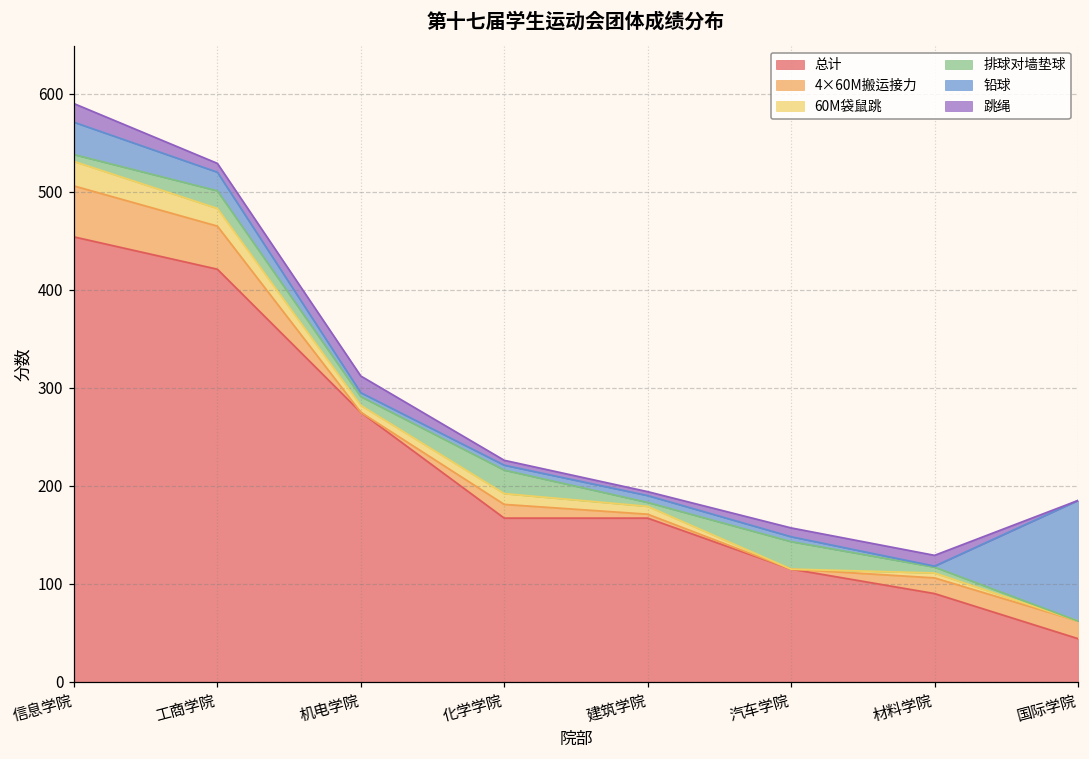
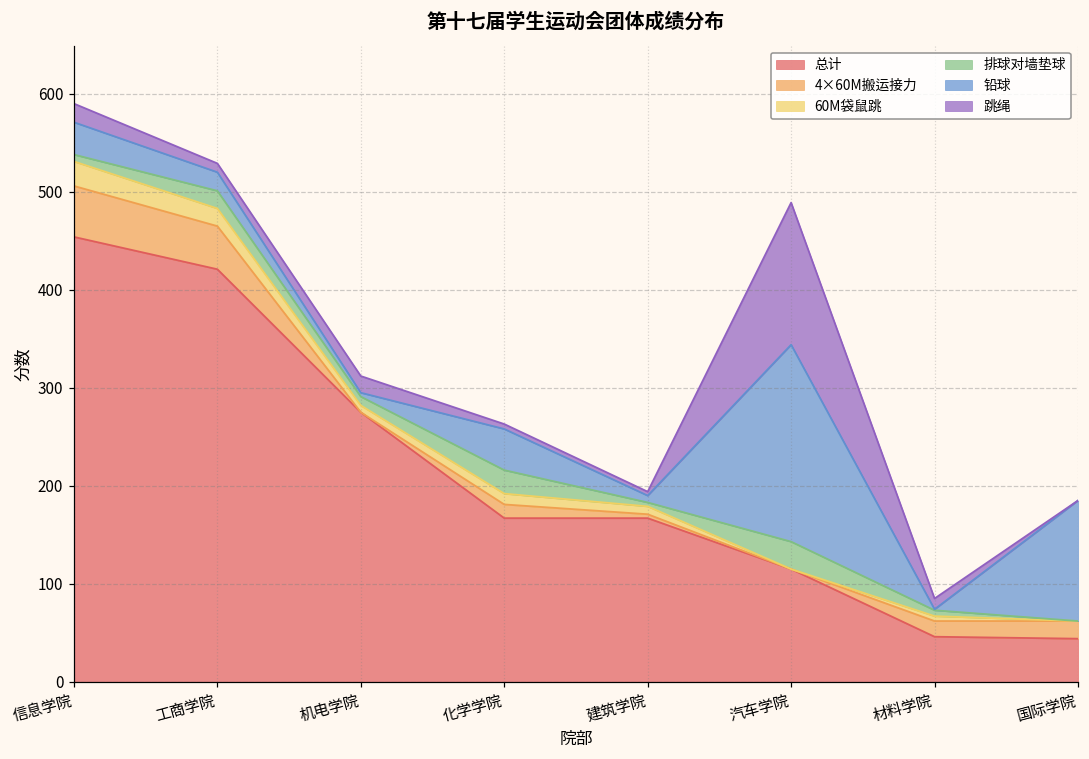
  {
    "总计": {
      "信息学院": 450,
      "工商学院": 420,
      "化学学院": 170,
      "建筑学院": 170,
-     "材料学院": 90,
+     "材料学院": 50,
      "国际学院": 40
    },
    "排球对墙垫球": {
      "信息学院": 10,
      "工商学院": 20,
      "机电学院": 10,
      "化学学院": 20,
      "建筑学院": 0,
      "汽车学院": 30
    },
    "铅球": {
      "信息学院": 30,
      "工商学院": 20,
      "机电学院": 0,
-     "化学学院": 10,
+     "化学学院": 40,
      "建筑学院": 10,
-     "汽车学院": 10
+     "汽车学院": 200
    },
    "跳绳": {
      "信息学院": 20,
      "工商学院": 10,
      "机电学院": 20,
      "化学学院": 10,
      "建筑学院": 0,
-     "汽车学院": 10,
+     "汽车学院": 150,
      "材料学院": 10
    }
  }
